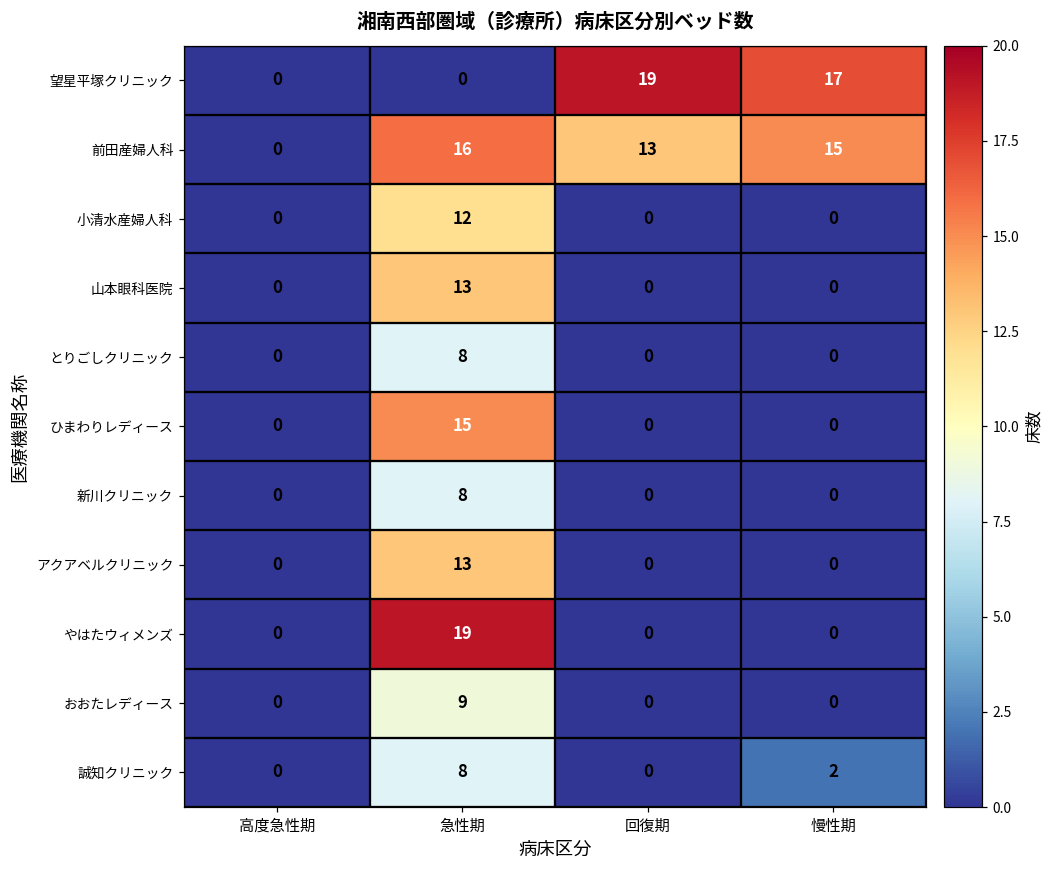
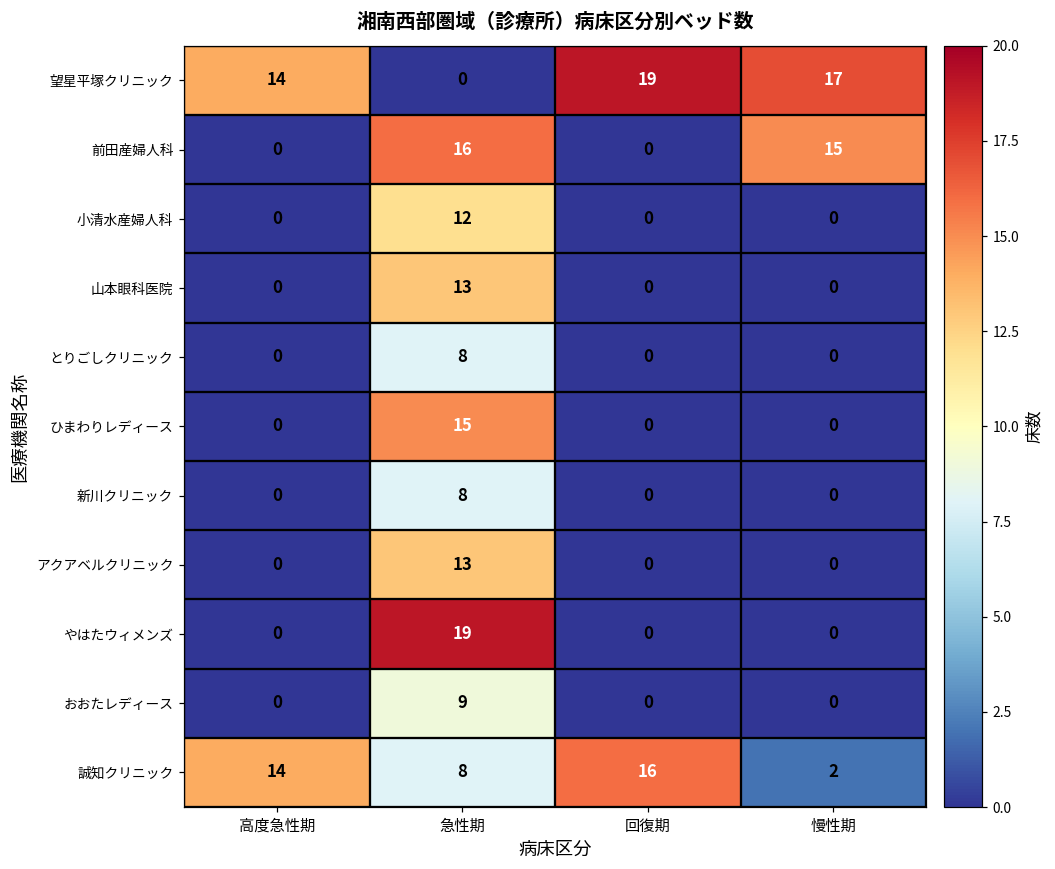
  {
    "望星平塚クリニック": {
-     "高度急性期": 0,
+     "高度急性期": 14,
      "急性期": 0,
      "回復期": 19,
      "慢性期": 17
    },
    "前田産婦人科": {
      "高度急性期": 0,
      "急性期": 16,
-     "回復期": 13,
+     "回復期": 0,
      "慢性期": 15
    },
    "小清水産婦人科": {
      "高度急性期": 0,
      "急性期": 12,
      "回復期": 0,
      "慢性期": 0
    },
    "山本眼科医院": {
      "高度急性期": 0,
      "急性期": 13,
      "回復期": 0,
      "慢性期": 0
    },
    "とりごしクリニック": {
      "高度急性期": 0,
      "急性期": 8,
      "回復期": 0,
      "慢性期": 0
    },
    "ひまわりレディース": {
      "高度急性期": 0,
      "急性期": 15,
      "回復期": 0,
      "慢性期": 0
    },
    "新川クリニック": {
      "高度急性期": 0,
      "急性期": 8,
      "回復期": 0,
      "慢性期": 0
    },
    "アクアベルクリニック": {
      "高度急性期": 0,
      "急性期": 13,
      "回復期": 0,
      "慢性期": 0
    },
    "やはたウィメンズ": {
      "高度急性期": 0,
      "急性期": 19,
      "回復期": 0,
      "慢性期": 0
    },
    "おおたレディース": {
      "高度急性期": 0,
      "急性期": 9,
      "回復期": 0,
      "慢性期": 0
    },
    "誠知クリニック": {
-     "高度急性期": 0,
+     "高度急性期": 14,
      "急性期": 8,
-     "回復期": 0,
+     "回復期": 16,
      "慢性期": 2
    }
  }
